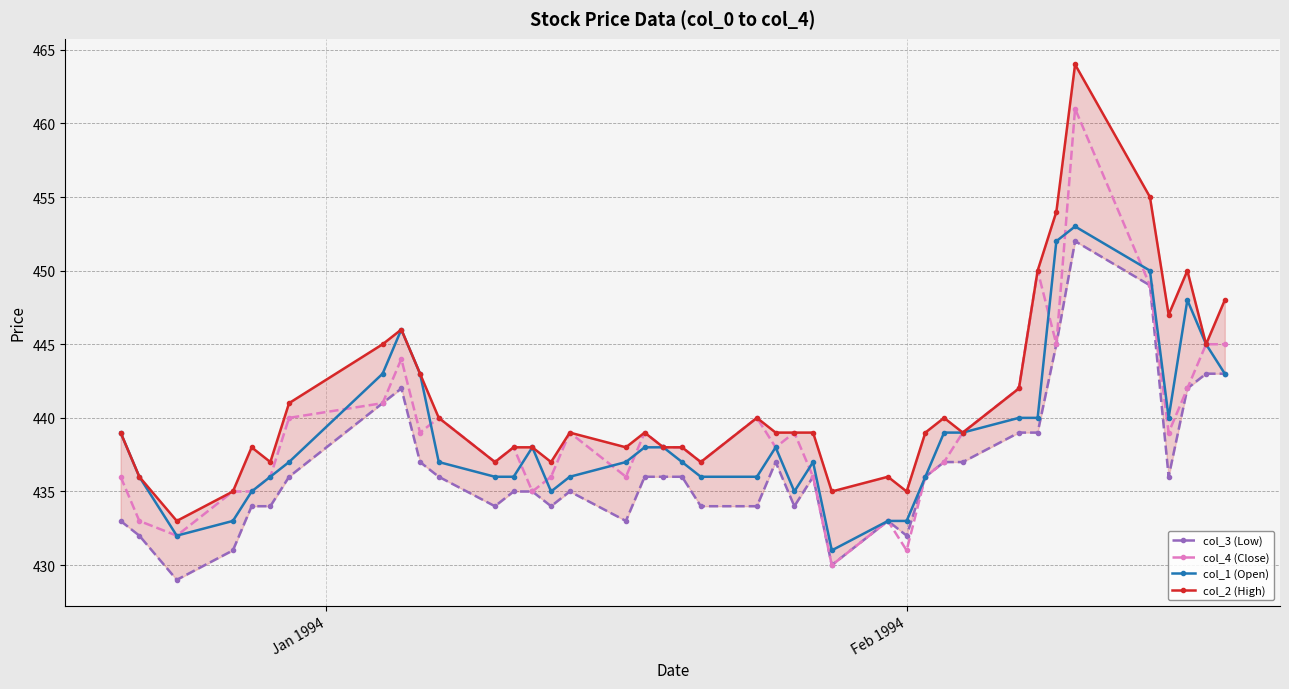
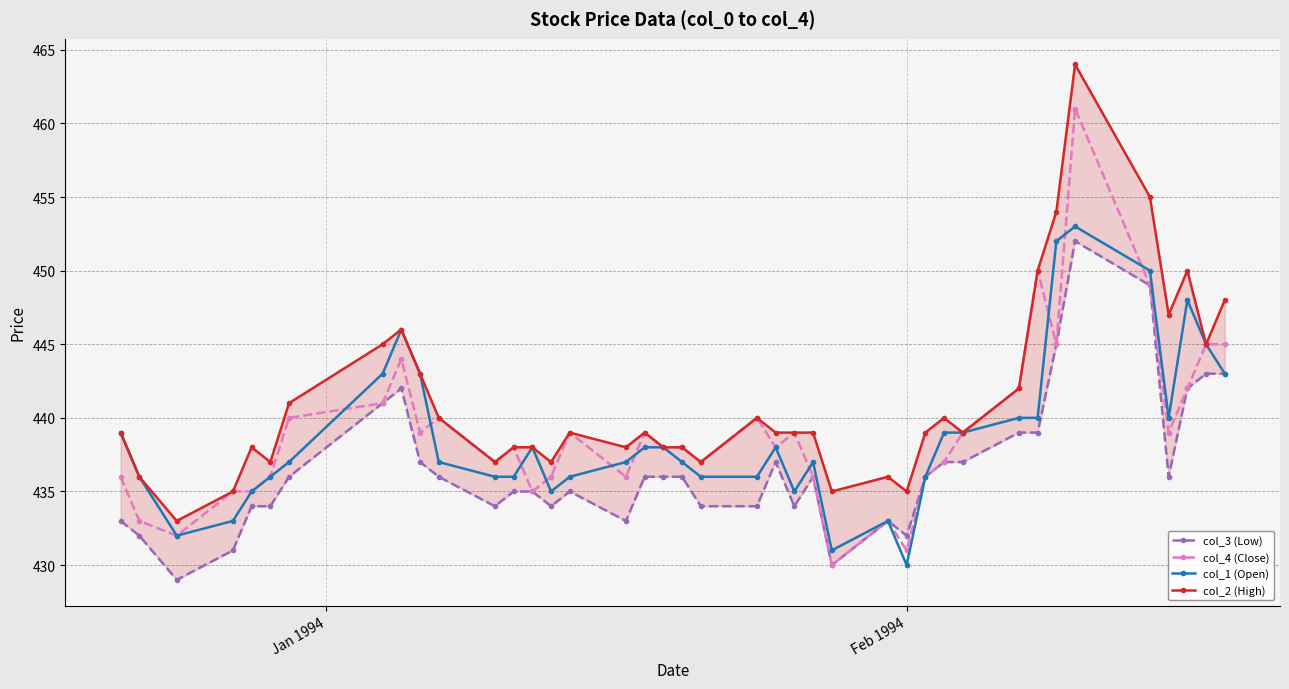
  {
    "col_3 (Low)": {
      "Feb 1994": 432
    },
    "col_4 (Close)": {
      "Feb 1994": 431
    },
    "col_1 (Open)": {
-     "Feb 1994": 433
+     "Feb 1994": 430
    },
    "col_2 (High)": {
      "Feb 1994": 435
    }
  }
